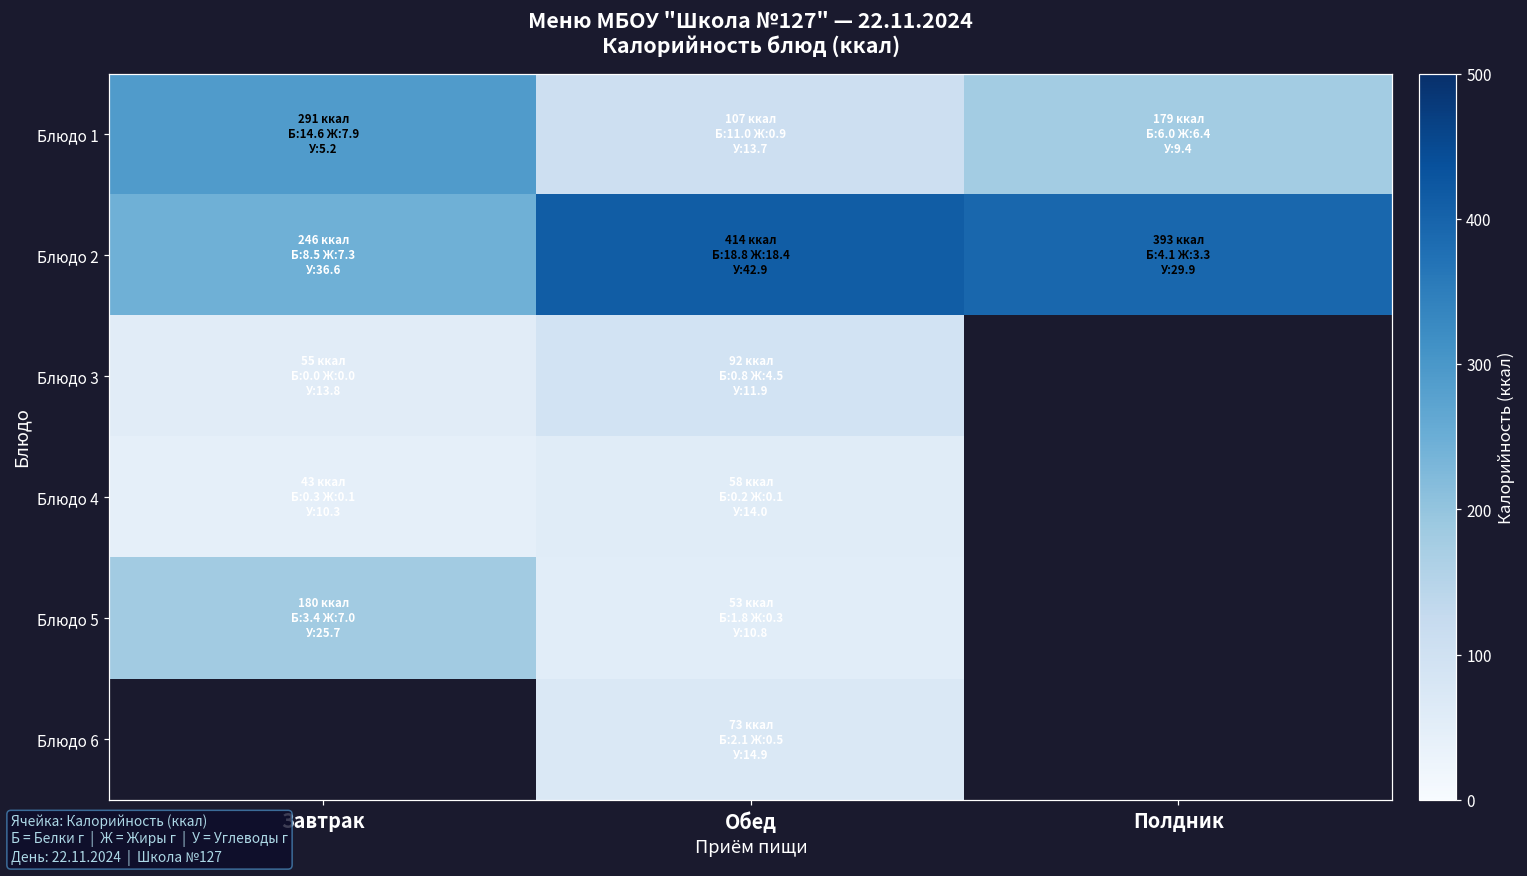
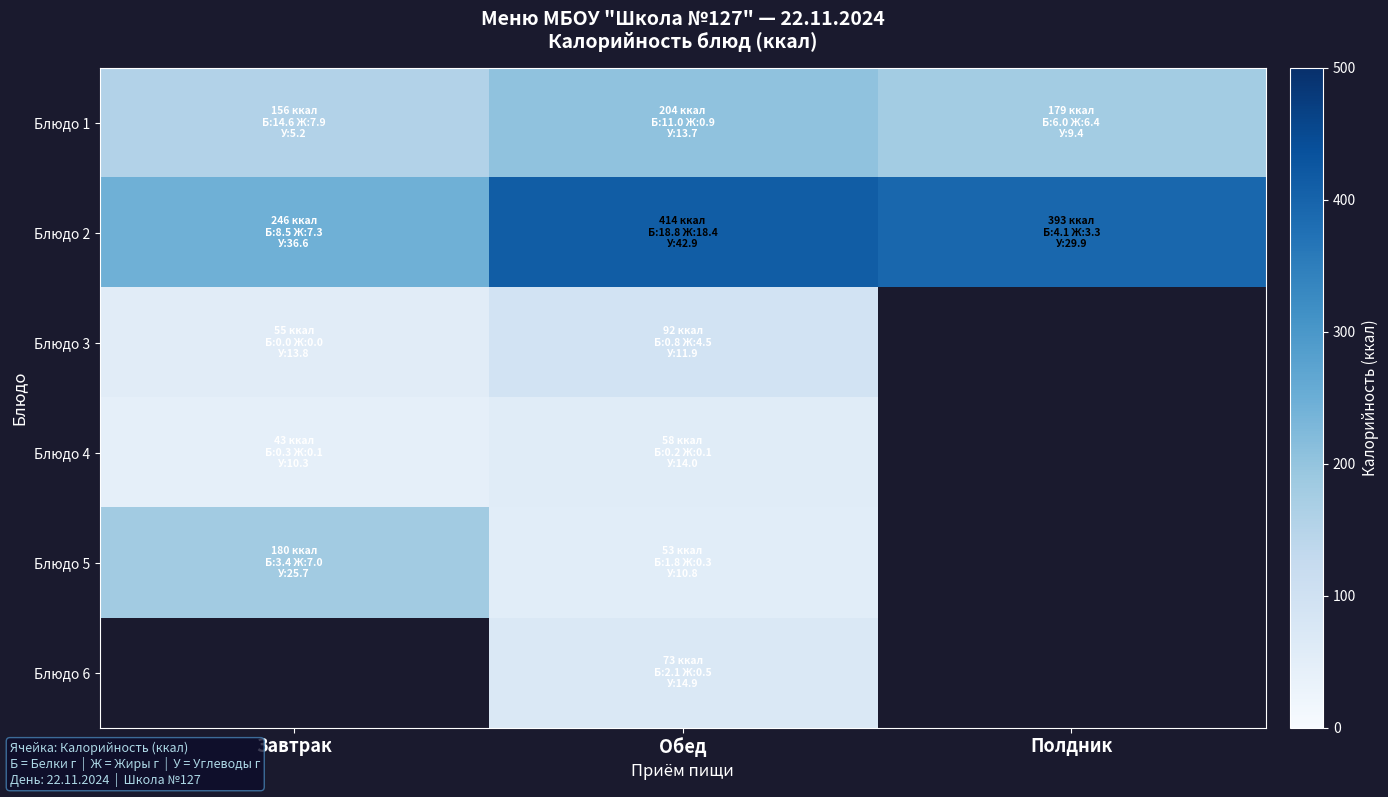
  {
    "Блюдо 1": {
-     "Завтрак": 291,
-     "Обед": 107
+     "Завтрак": 156,
+     "Обед": 204
    }
  }
